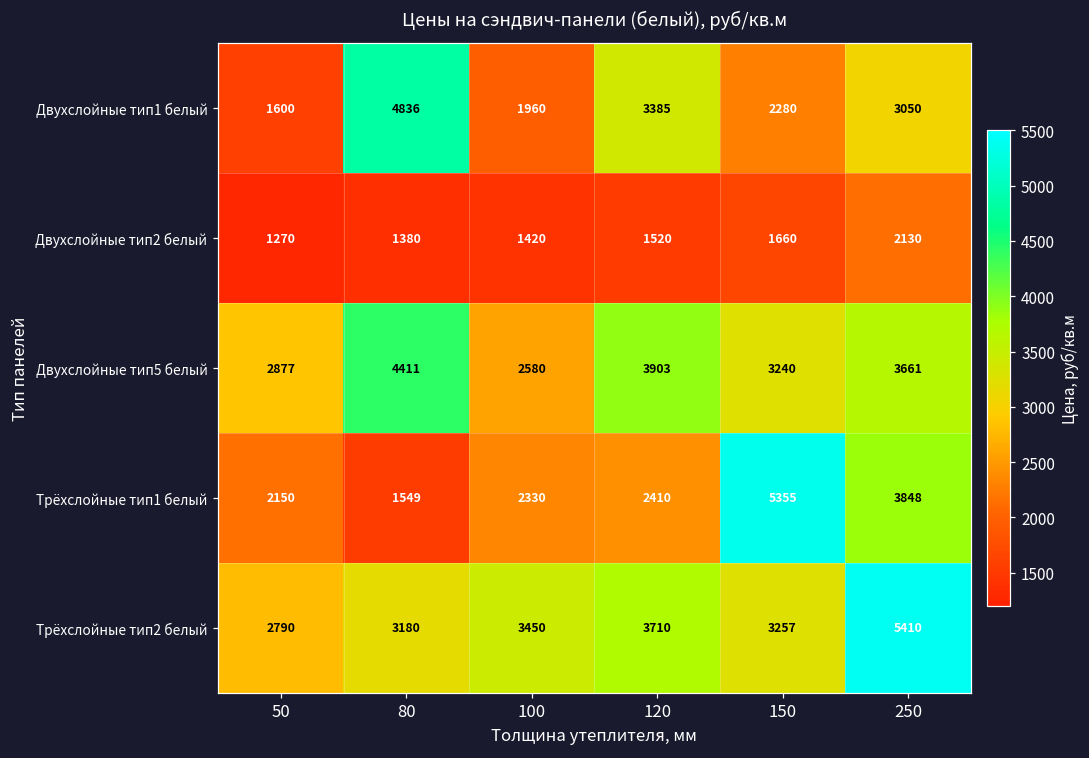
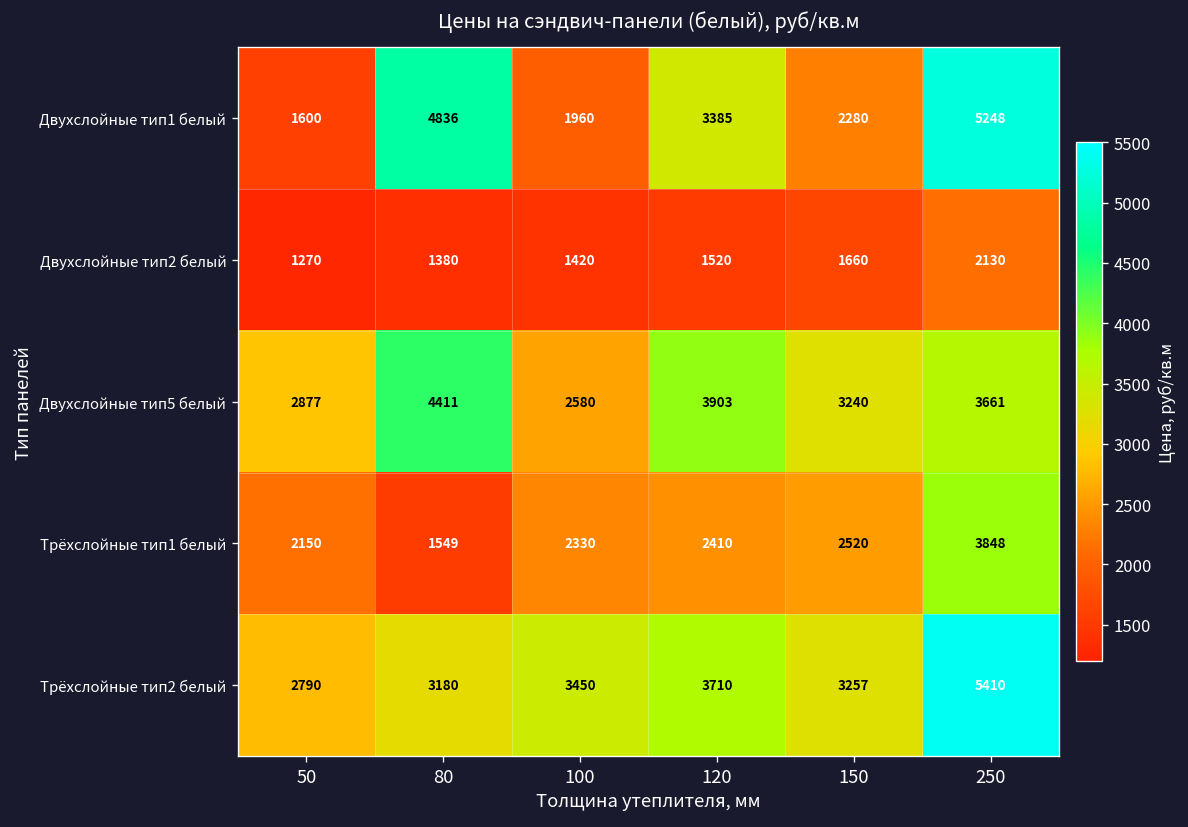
  {
    "Двухслойные тип1 белый": {
      "50": 1600,
      "80": 4836,
      "100": 1960,
      "120": 3385,
      "150": 2280,
-     "250": 3050
+     "250": 5248
    },
    "Двухслойные тип2 белый": {
      "50": 1270,
      "80": 1380,
      "100": 1420,
      "120": 1520,
      "150": 1660,
      "250": 2130
    },
    "Двухслойные тип5 белый": {
      "50": 2877,
      "80": 4411,
      "100": 2580,
      "120": 3903,
      "150": 3240,
      "250": 3661
    },
    "Трёхслойные тип1 белый": {
      "50": 2150,
      "80": 1549,
      "100": 2330,
      "120": 2410,
-     "150": 5355,
+     "150": 2520,
      "250": 3848
    },
    "Трёхслойные тип2 белый": {
      "50": 2790,
      "80": 3180,
      "100": 3450,
      "120": 3710,
      "150": 3257,
      "250": 5410
    }
  }
